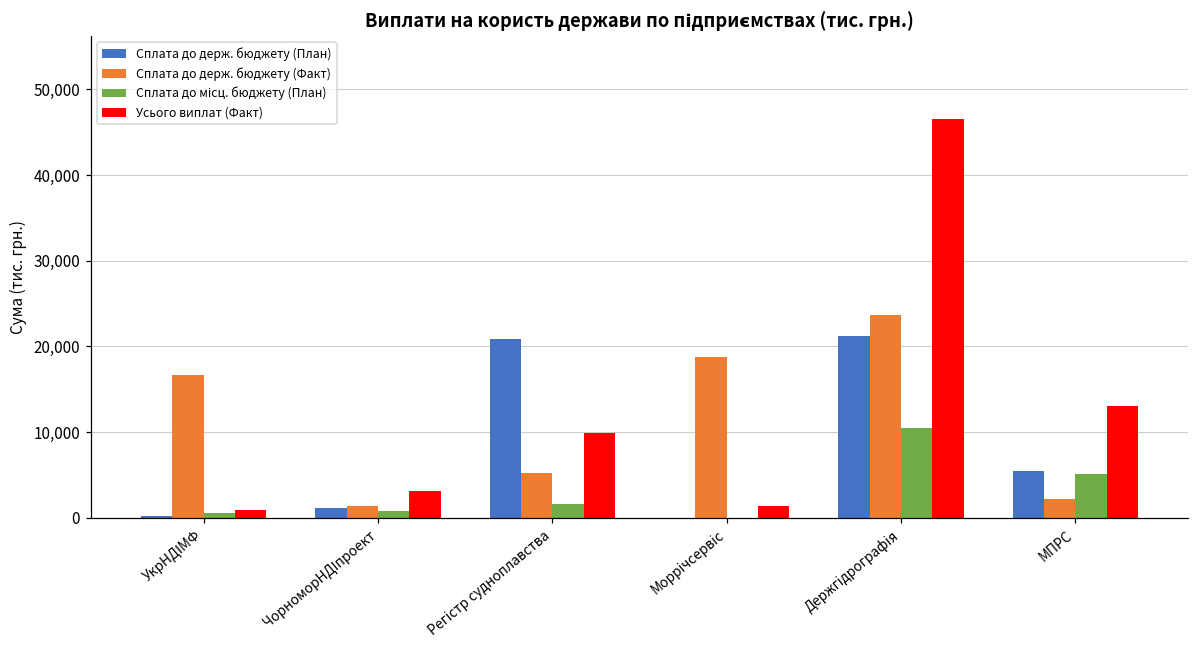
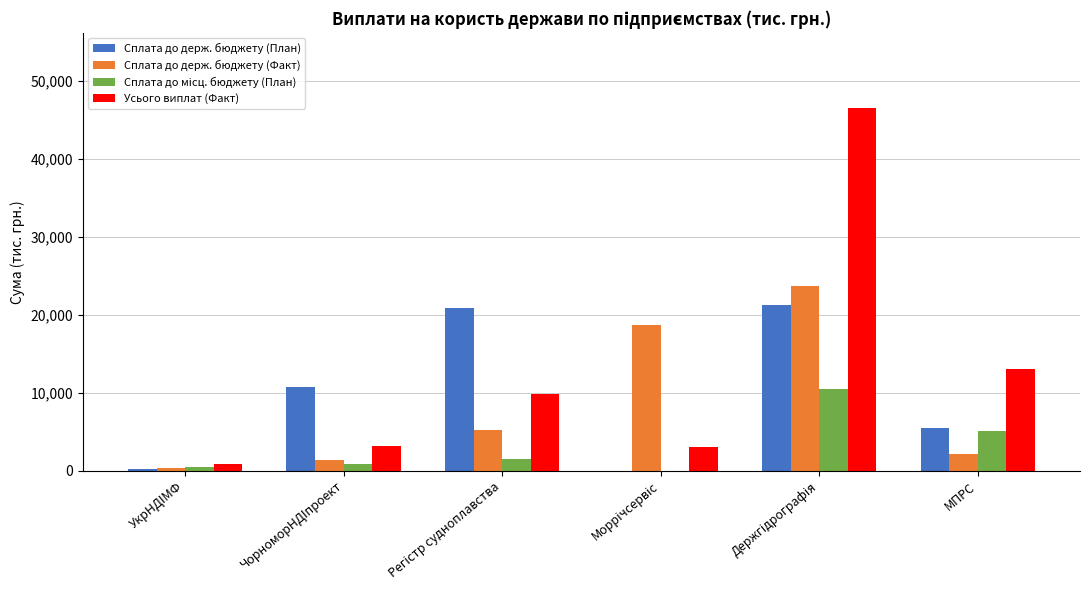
  {
    "Сплата до держ. бюджету (План)": {
-     "ЧорноморНДІпроект": "1,000",
+     "ЧорноморНДІпроект": "11,000",
      "Регістр судноплавства": "21,000",
      "Моррічсервіс": "0",
      "Держгідрографія": "21,000",
      "МПРС": "5,000"
    },
    "Сплата до держ. бюджету (Факт)": {
-     "УкрНДІМФ": "17,000",
+     "УкрНДІМФ": "0",
      "ЧорноморНДІпроект": "1,000",
      "Регістр судноплавства": "5,000",
      "Моррічсервіс": "19,000",
      "Держгідрографія": "24,000",
      "МПРС": "2,000"
    },
    "Сплата до місц. бюджету (План)": {
      "УкрНДІМФ": "1,000",
      "ЧорноморНДІпроект": "1,000",
      "Регістр судноплавства": "2,000",
      "Моррічсервіс": "0",
      "Держгідрографія": "10,000",
      "МПРС": "5,000"
    },
    "Усього виплат (Факт)": {
      "УкрНДІМФ": "1,000",
      "ЧорноморНДІпроект": "3,000",
      "Регістр судноплавства": "10,000",
-     "Моррічсервіс": "1,000",
+     "Моррічсервіс": "3,000",
      "Держгідрографія": "47,000",
      "МПРС": "13,000"
    }
  }
